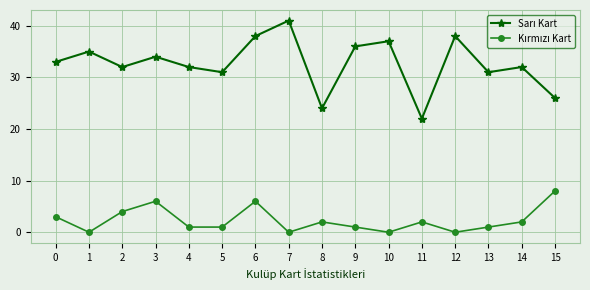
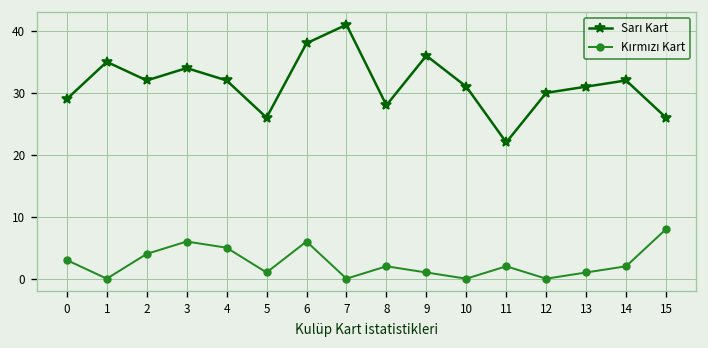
  {
    "Sarı Kart": {
-     "0": 33,
+     "0": 29,
      "1": 35,
      "2": 32,
      "3": 34,
      "4": 32,
-     "5": 31,
+     "5": 26,
      "6": 38,
      "7": 41,
-     "8": 24,
+     "8": 28,
      "9": 36,
-     "10": 37,
+     "10": 31,
      "11": 22,
-     "12": 38,
+     "12": 30,
      "13": 31,
      "14": 32,
      "15": 26
    },
    "Kırmızı Kart": {
      "0": 3,
      "1": 0,
      "2": 4,
      "3": 6,
-     "4": 1,
+     "4": 5,
      "5": 1,
      "6": 6,
      "7": 0,
      "8": 2,
      "9": 1,
      "10": 0,
      "11": 2,
      "12": 0,
      "13": 1,
      "14": 2,
      "15": 8
    }
  }
